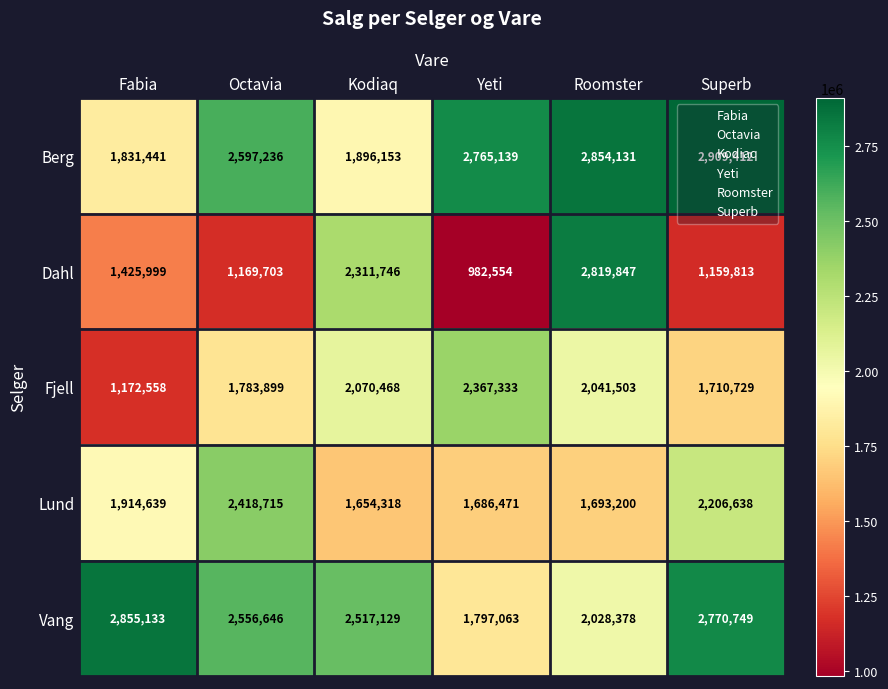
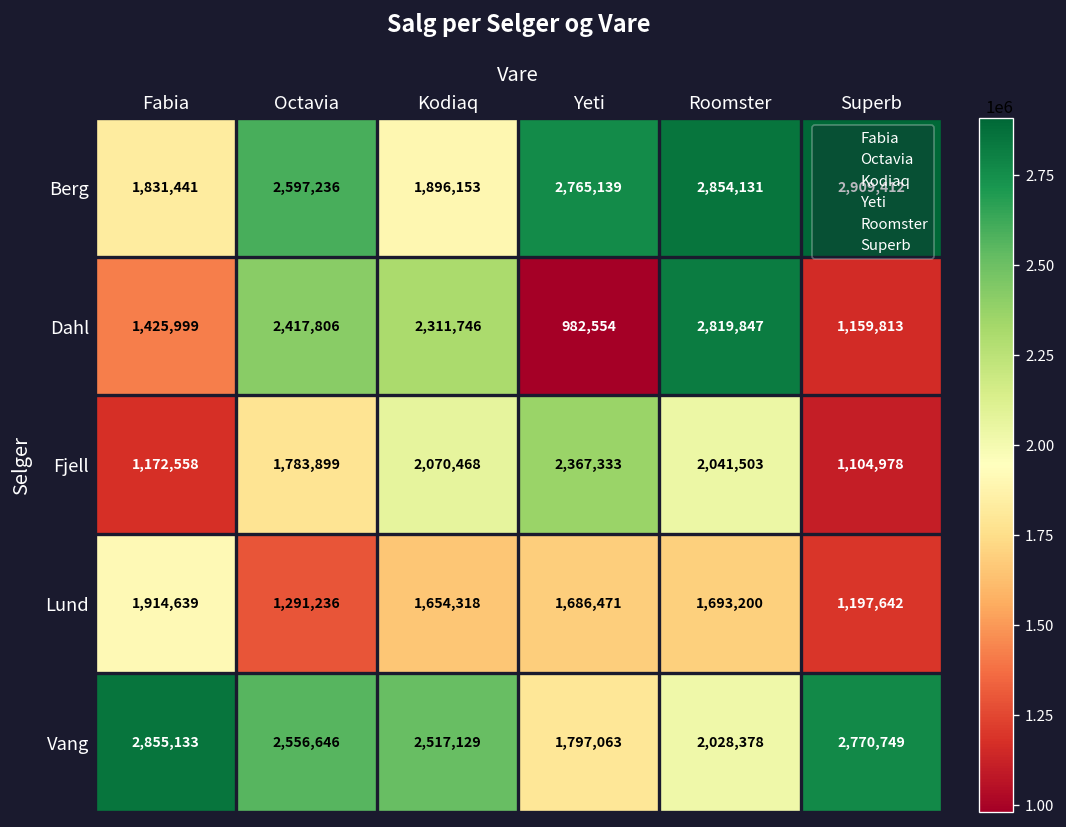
  {
    "Berg": {
      "Fabia": "1,831,441",
      "Octavia": "2,597,236",
      "Kodiaq": "1,896,153",
      "Yeti": "2,765,139",
      "Roomster": "2,854,131"
    },
    "Dahl": {
      "Fabia": "1,425,999",
-     "Octavia": "1,169,703",
+     "Octavia": "2,417,806",
      "Kodiaq": "2,311,746",
      "Yeti": "982,554",
      "Roomster": "2,819,847",
      "Superb": "1,159,813"
    },
    "Fjell": {
      "Fabia": "1,172,558",
      "Octavia": "1,783,899",
      "Kodiaq": "2,070,468",
      "Yeti": "2,367,333",
      "Roomster": "2,041,503",
-     "Superb": "1,710,729"
+     "Superb": "1,104,978"
    },
    "Lund": {
      "Fabia": "1,914,639",
-     "Octavia": "2,418,715",
+     "Octavia": "1,291,236",
      "Kodiaq": "1,654,318",
      "Yeti": "1,686,471",
      "Roomster": "1,693,200",
-     "Superb": "2,206,638"
+     "Superb": "1,197,642"
    },
    "Vang": {
      "Fabia": "2,855,133",
      "Octavia": "2,556,646",
      "Kodiaq": "2,517,129",
      "Yeti": "1,797,063",
      "Roomster": "2,028,378",
      "Superb": "2,770,749"
    }
  }
